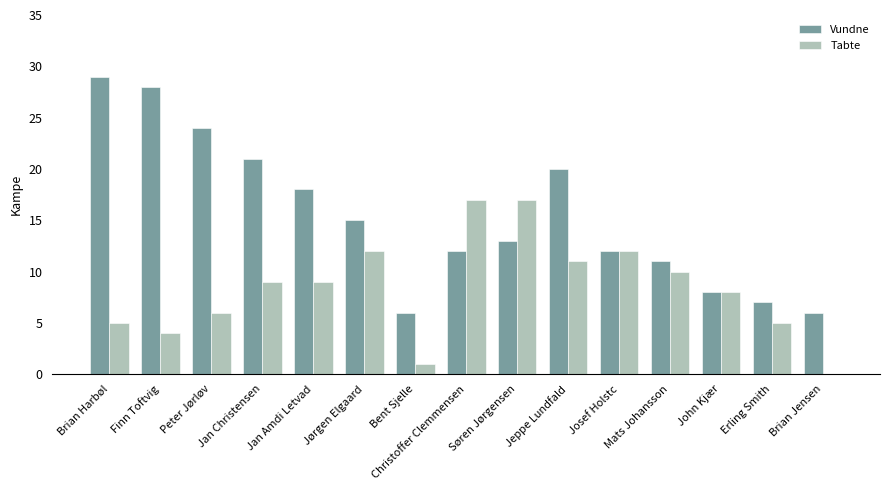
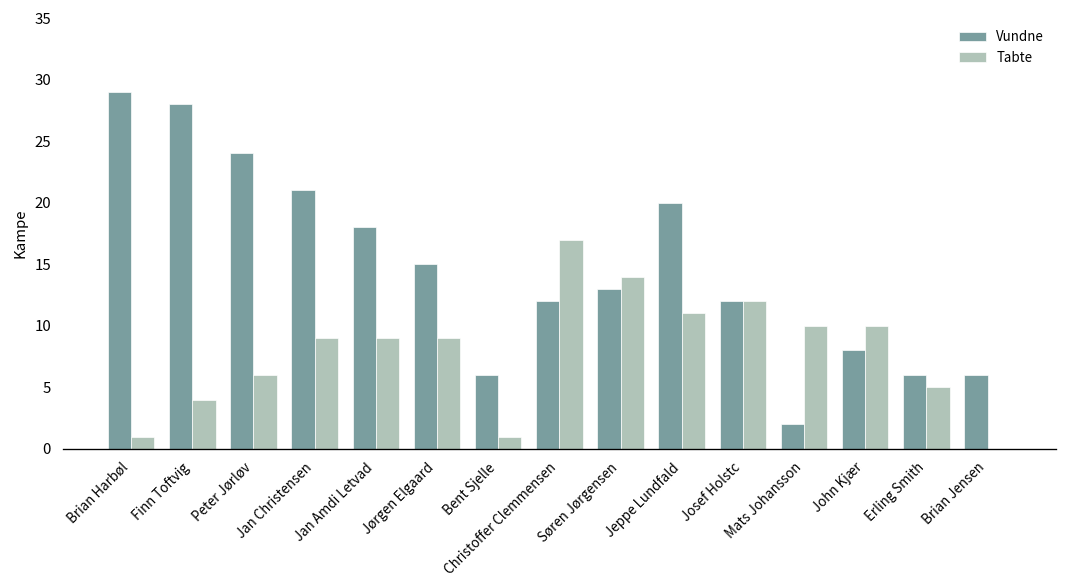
  {
    "Vundne": {
      "Brian Harbøl": 29,
      "Finn Toftvig": 28,
      "Peter Jørløv": 24,
      "Jan Christensen": 21,
      "Jan Amdi Letvad": 18,
      "Jørgen Elgaard": 15,
      "Bent Sjelle": 6,
      "Christoffer Clemmensen": 12,
      "Søren Jørgensen": 13,
      "Jeppe Lundfald": 20,
      "Josef Holstc": 12,
-     "Mats Johansson": 11,
+     "Mats Johansson": 2,
      "John Kjær": 8,
-     "Erling Smith": 7,
+     "Erling Smith": 6,
      "Brian Jensen": 6
    },
    "Tabte": {
-     "Brian Harbøl": 5,
+     "Brian Harbøl": 1,
      "Finn Toftvig": 4,
      "Peter Jørløv": 6,
      "Jan Christensen": 9,
      "Jan Amdi Letvad": 9,
-     "Jørgen Elgaard": 12,
+     "Jørgen Elgaard": 9,
      "Bent Sjelle": 1,
      "Christoffer Clemmensen": 17,
-     "Søren Jørgensen": 17,
+     "Søren Jørgensen": 14,
      "Jeppe Lundfald": 11,
      "Josef Holstc": 12,
      "Mats Johansson": 10,
-     "John Kjær": 8,
+     "John Kjær": 10,
      "Erling Smith": 5,
      "Brian Jensen": 0
    }
  }
